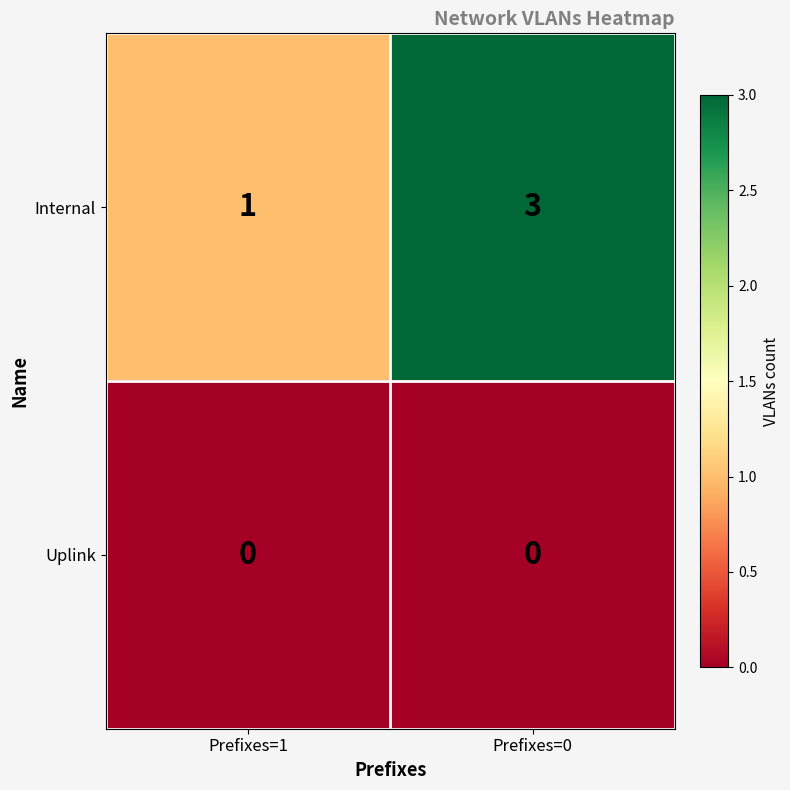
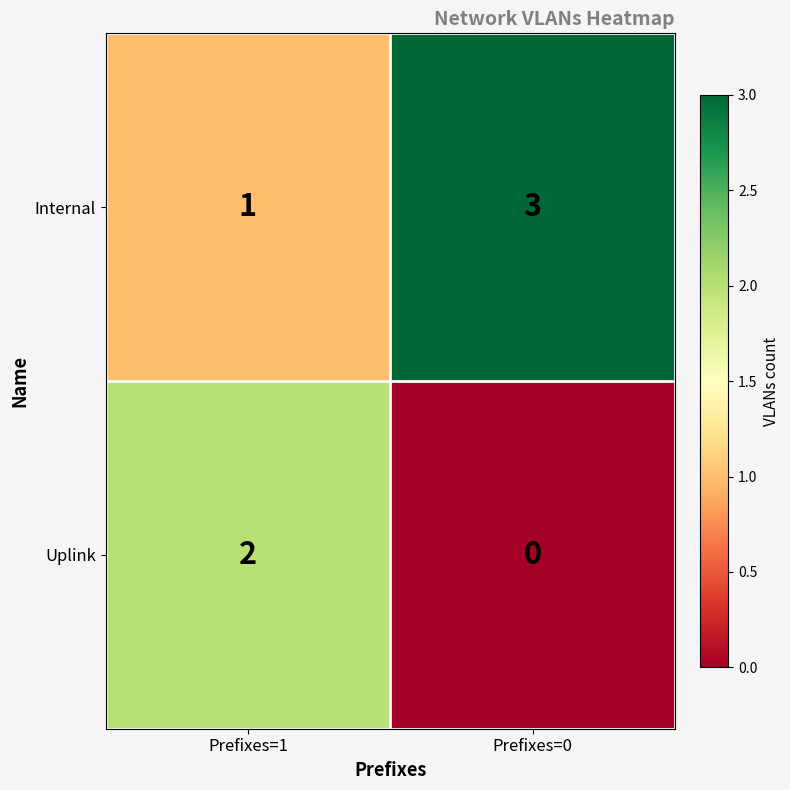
  {
    "Internal": {
      "Prefixes=1": 1,
      "Prefixes=0": 3
    },
    "Uplink": {
-     "Prefixes=1": 0,
+     "Prefixes=1": 2,
      "Prefixes=0": 0
    }
  }
